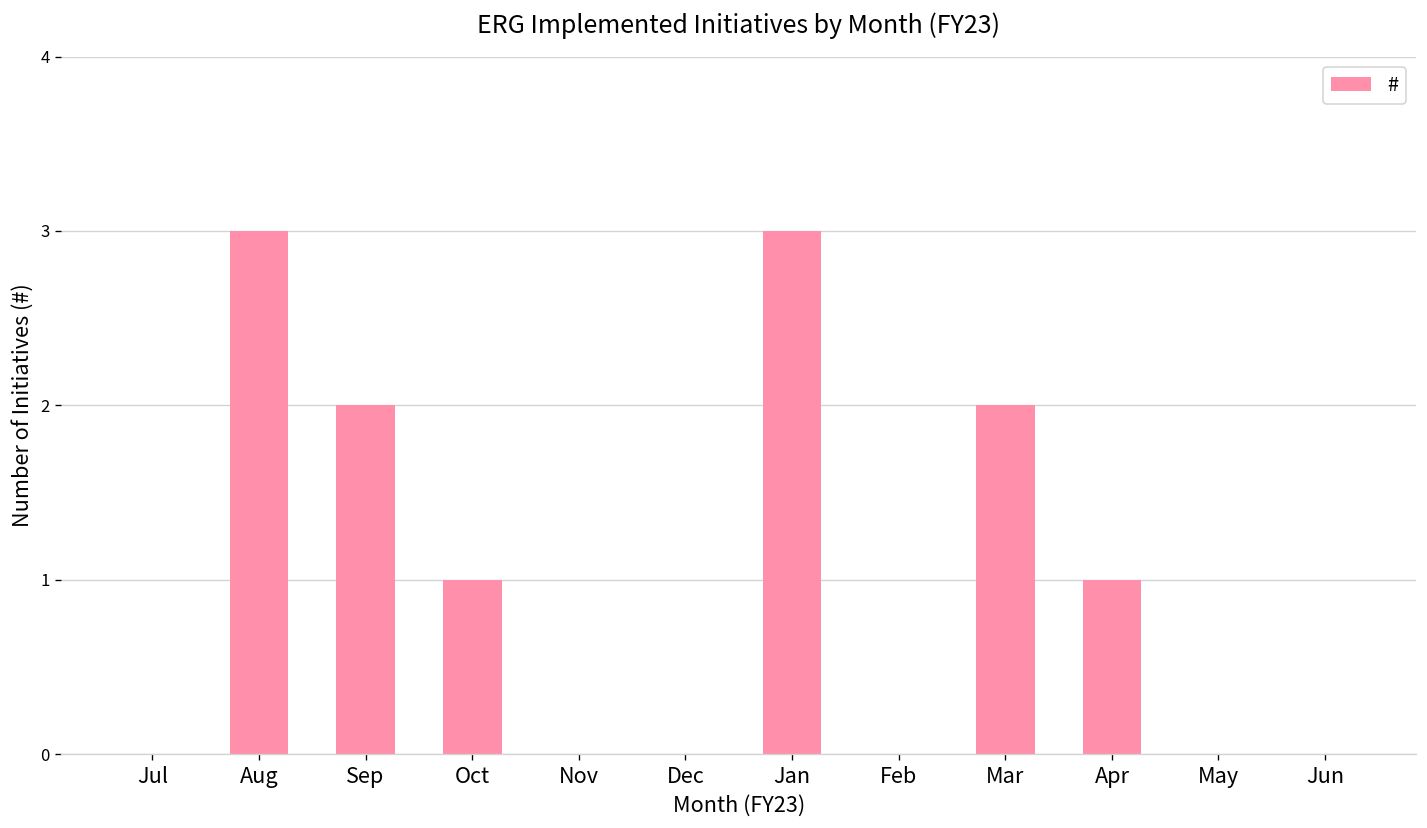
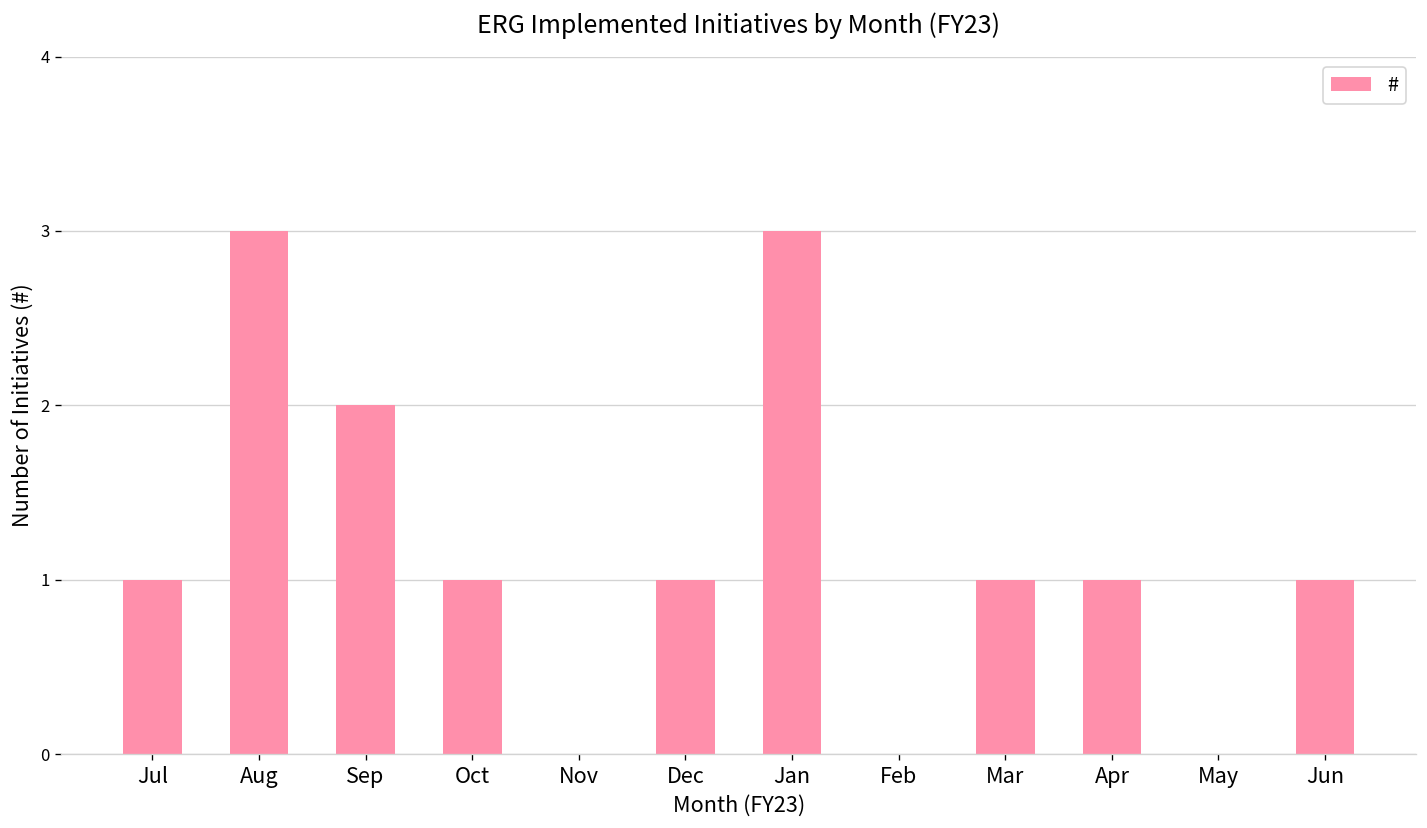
  {
-   "Jul": 0,
+   "Jul": 1,
    "Aug": 3,
    "Sep": 2,
    "Oct": 1,
    "Nov": 0,
-   "Dec": 0,
+   "Dec": 1,
    "Jan": 3,
    "Feb": 0,
-   "Mar": 2,
+   "Mar": 1,
    "Apr": 1,
    "May": 0,
-   "Jun": 0
+   "Jun": 1
  }
